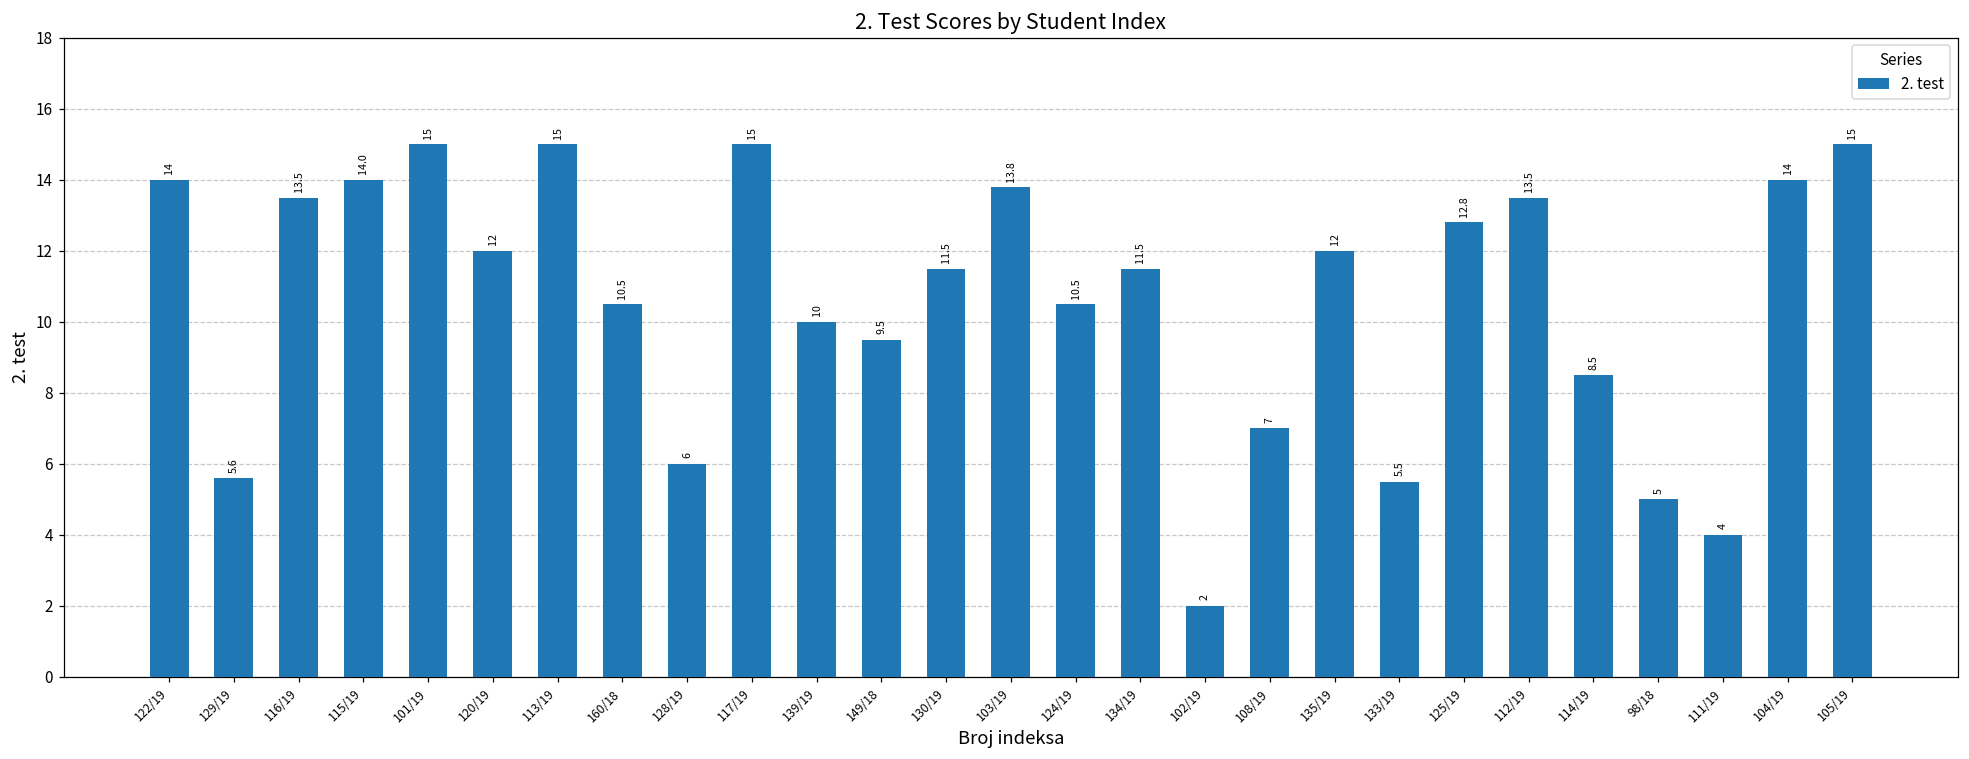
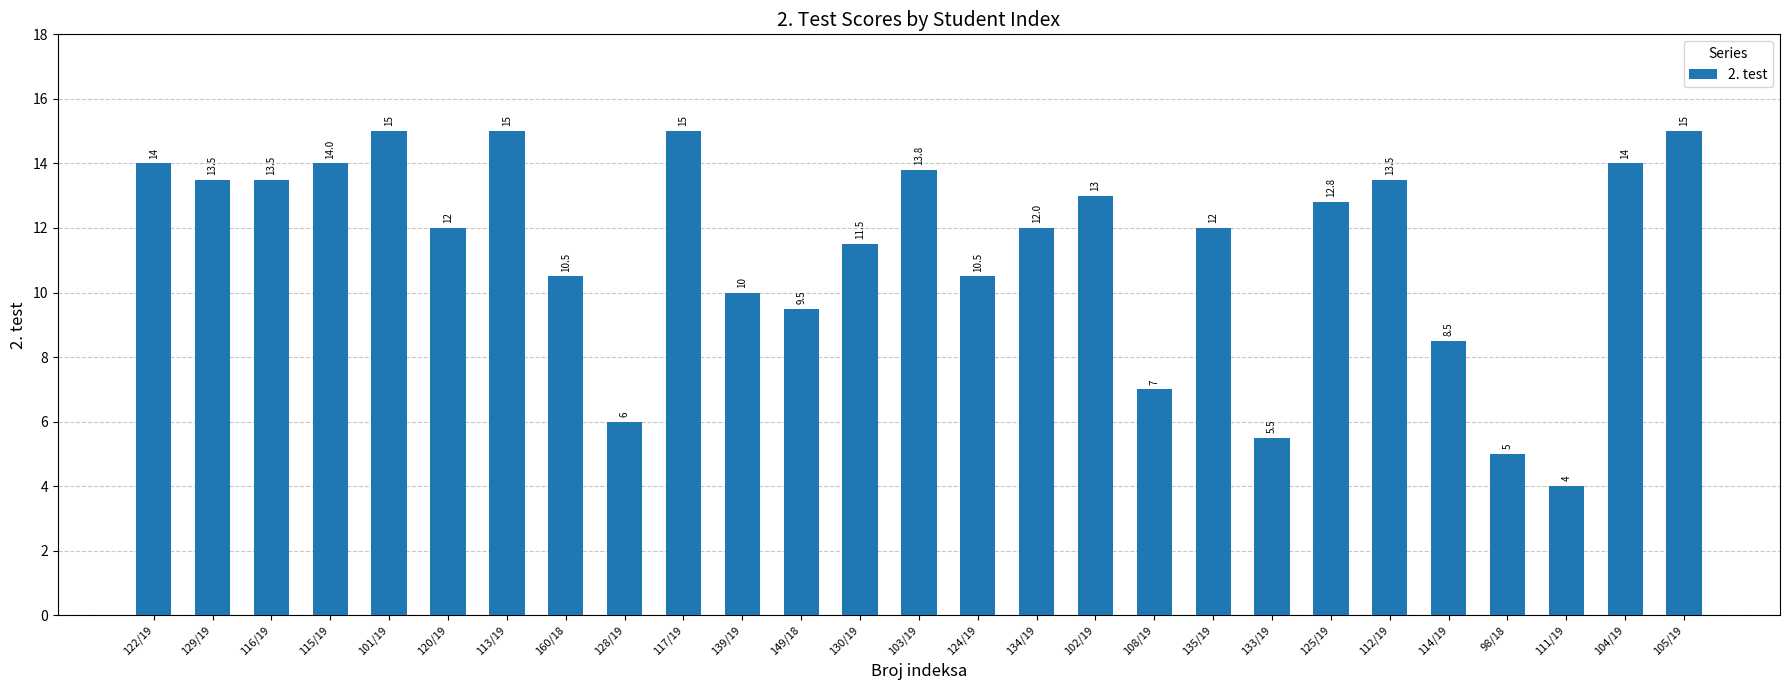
  {
    "122/19": 14,
-   "129/19": 5.6,
+   "129/19": 13.5,
    "116/19": 13.5,
    "115/19": 14.0,
    "101/19": 15,
    "120/19": 12,
    "113/19": 15,
    "160/18": 10.5,
    "128/19": 6,
    "117/19": 15,
    "139/19": 10,
    "149/18": 9.5,
    "130/19": 11.5,
    "103/19": 13.8,
    "124/19": 10.5,
-   "134/19": 11.5,
-   "102/19": 2,
+   "134/19": 12.0,
+   "102/19": 13,
    "108/19": 7,
    "135/19": 12,
    "133/19": 5.5,
    "125/19": 12.8,
    "112/19": 13.5,
    "114/19": 8.5,
    "98/18": 5,
    "111/19": 4,
    "104/19": 14,
    "105/19": 15
  }
